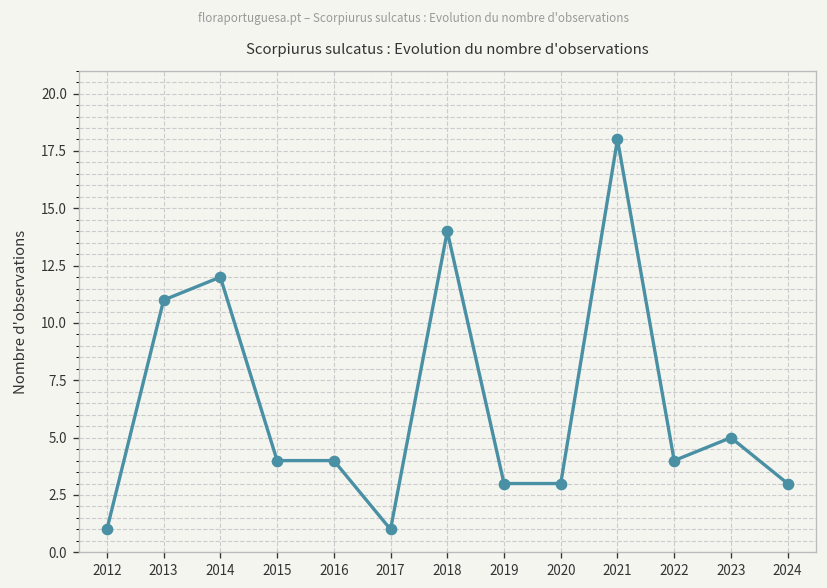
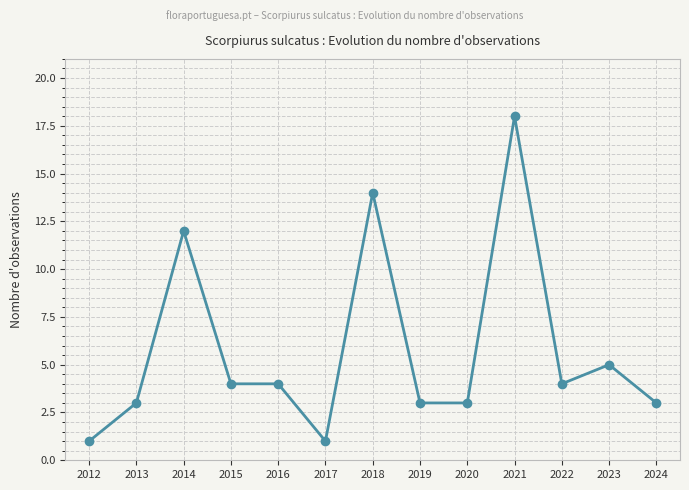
  {
    "2012": 1,
-   "2013": 11,
+   "2013": 3,
    "2014": 12,
    "2015": 4,
    "2016": 4,
    "2017": 1,
    "2018": 14,
    "2019": 3,
    "2020": 3,
    "2021": 18,
    "2022": 4,
    "2023": 5,
    "2024": 3
  }
